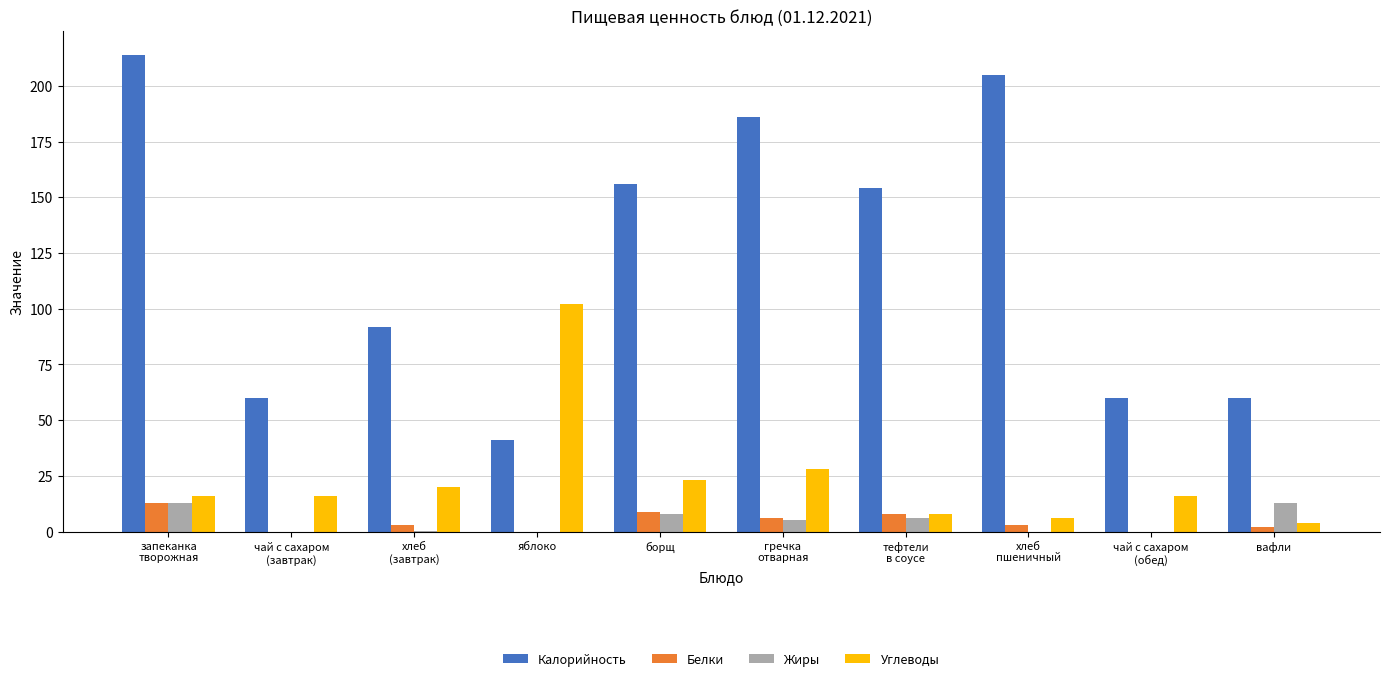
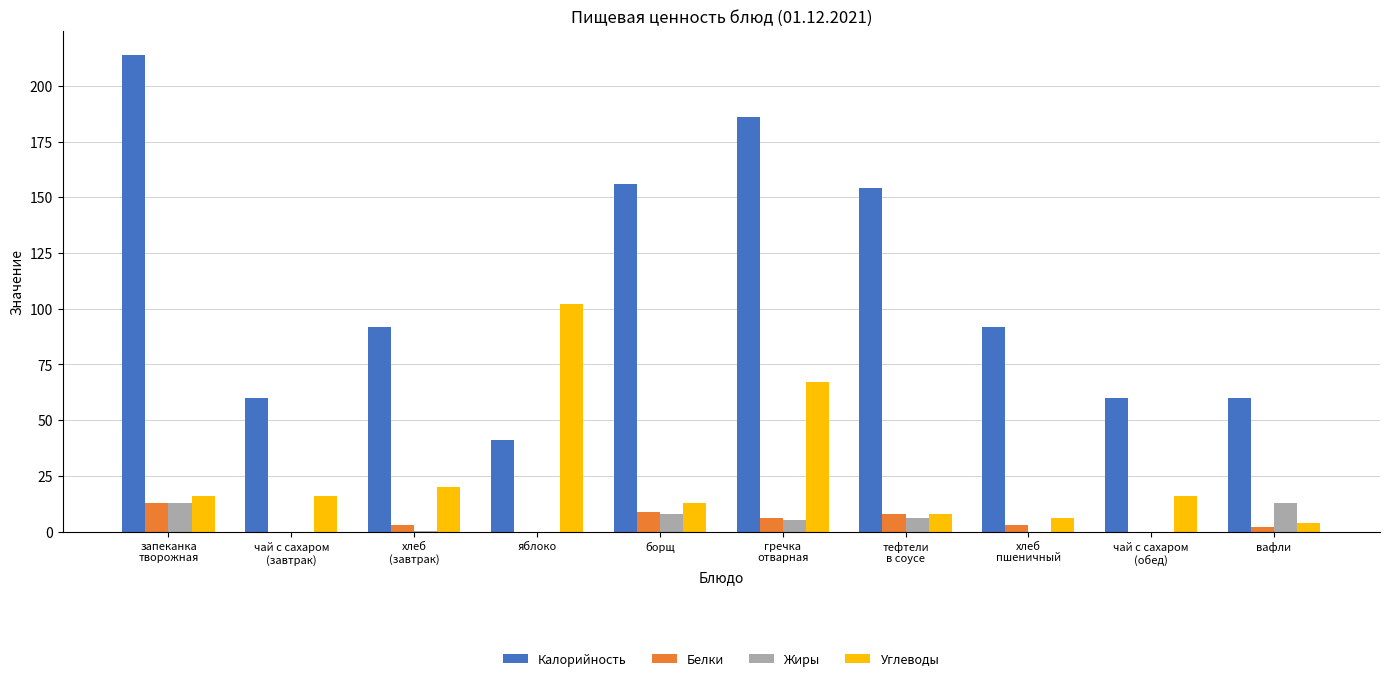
  {
    "Калорийность": {
      "запеканка творожная": 214,
      "чай с сахаром (завтрак)": 60,
      "хлеб (завтрак)": 92,
      "яблоко": 41,
      "борщ": 156,
      "гречка отварная": 186,
      "тефтели в соусе": 154,
-     "хлеб пшеничный": 205,
+     "хлеб пшеничный": 92,
      "чай с сахаром (обед)": 60,
      "вафли": 60
    },
    "Белки": {
      "запеканка творожная": 13,
      "чай с сахаром (завтрак)": 0,
      "хлеб (завтрак)": 3,
      "яблоко": 0,
      "борщ": 9,
      "гречка отварная": 6,
      "тефтели в соусе": 8,
      "хлеб пшеничный": 3,
      "чай с сахаром (обед)": 0,
      "вафли": 2
    },
    "Жиры": {
      "запеканка творожная": 13,
      "чай с сахаром (завтрак)": 0,
      "яблоко": 0,
      "борщ": 8,
      "гречка отварная": 5,
      "тефтели в соусе": 6,
      "хлеб пшеничный": 0,
      "чай с сахаром (обед)": 0,
      "вафли": 13
    },
    "Углеводы": {
      "запеканка творожная": 16,
      "чай с сахаром (завтрак)": 16,
      "хлеб (завтрак)": 20,
      "яблоко": 102,
-     "борщ": 23,
-     "гречка отварная": 28,
+     "борщ": 13,
+     "гречка отварная": 67,
      "тефтели в соусе": 8,
      "хлеб пшеничный": 6,
      "чай с сахаром (обед)": 16,
      "вафли": 4
    }
  }
